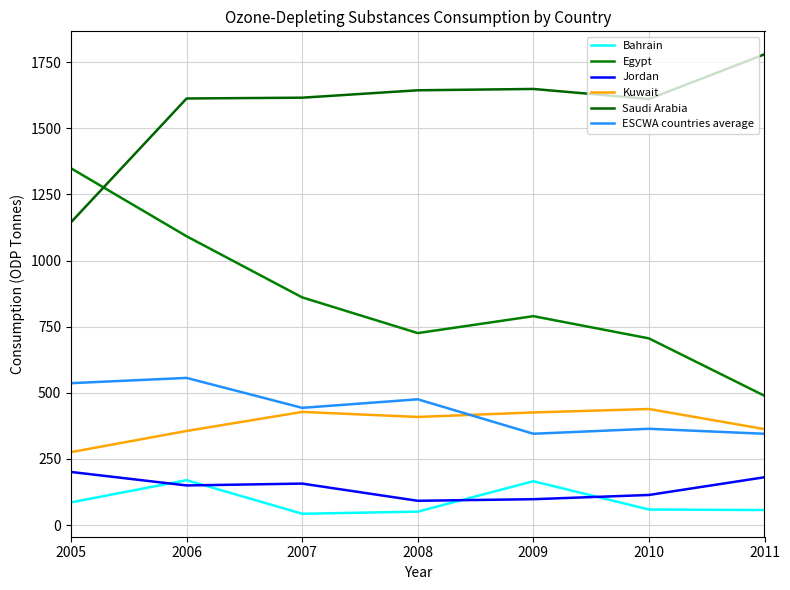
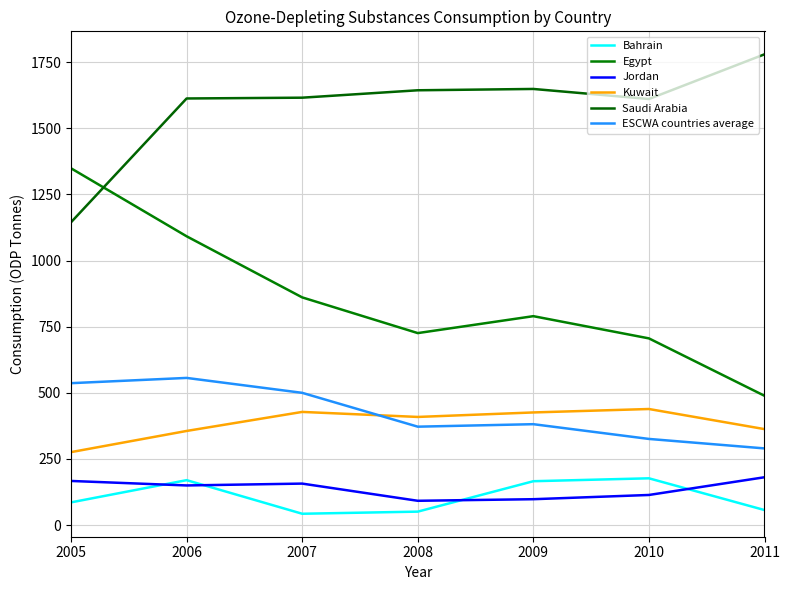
  {
    "Bahrain": {
      "2005": 90,
      "2006": 170,
      "2007": 40,
      "2008": 50,
      "2009": 170,
-     "2010": 60,
+     "2010": 180,
      "2011": 60
    },
    "Jordan": {
-     "2005": 200,
+     "2005": 170,
      "2006": 150,
      "2007": 160,
      "2008": 90,
      "2009": 100,
      "2010": 110,
      "2011": 180
    },
    "Kuwait": {
      "2005": 280,
      "2006": 360,
      "2007": 430,
      "2008": 410,
      "2009": 430,
      "2010": 440,
      "2011": 360
    },
    "ESCWA countries average": {
      "2005": 540,
      "2006": 560,
-     "2007": 440,
-     "2008": 480,
-     "2009": 350,
-     "2010": 360,
-     "2011": 350
+     "2007": 500,
+     "2008": 370,
+     "2009": 380,
+     "2010": 330,
+     "2011": 290
    }
  }
